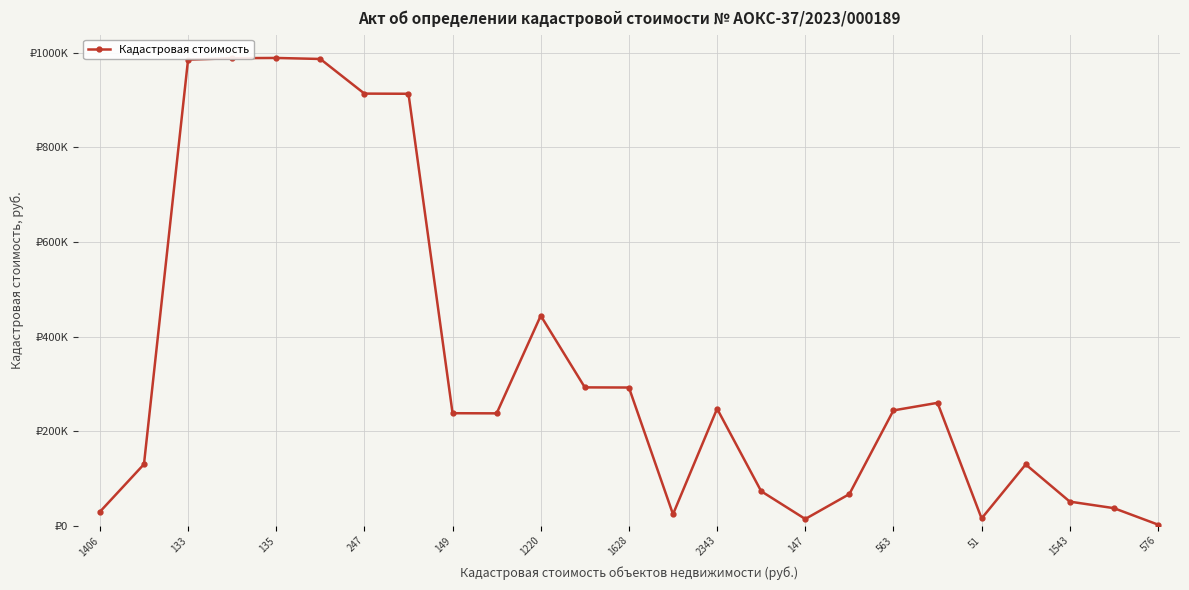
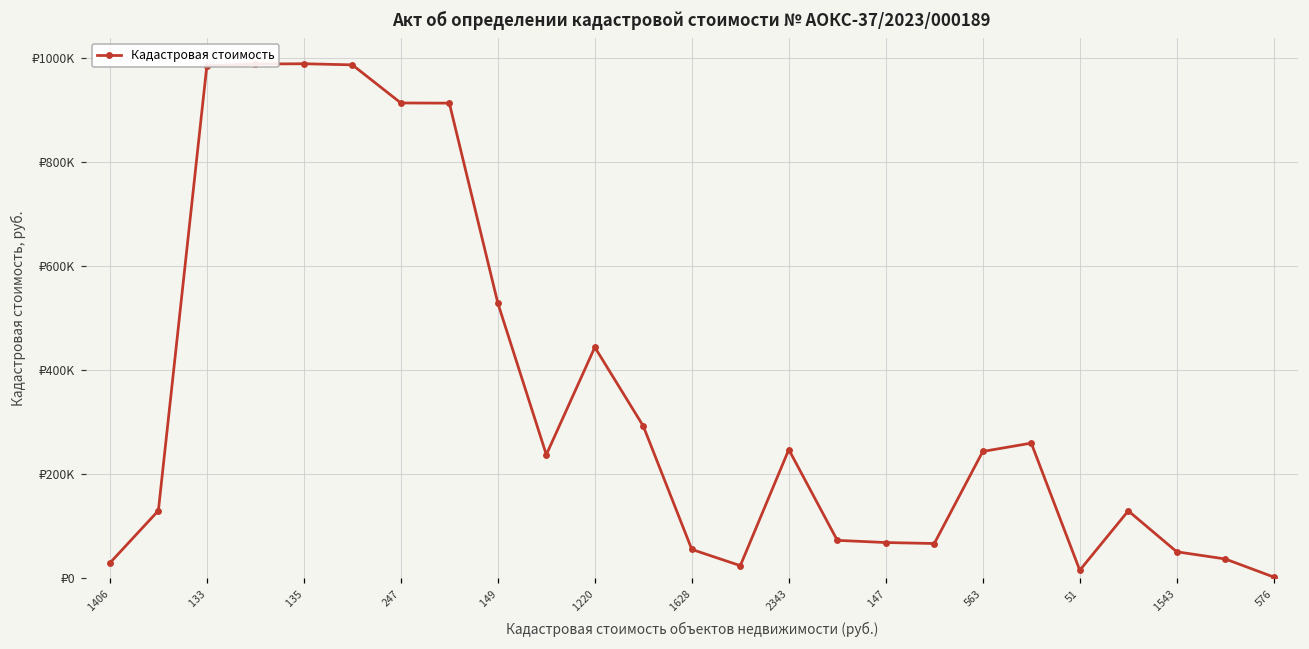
  {
    "1406": "₽30000",
    "133": "₽990000",
    "135": "₽990000",
    "247": "₽910000",
-   "149": "₽240000",
+   "149": "₽530000",
    "1220": "₽440000",
-   "1628": "₽290000",
+   "1628": "₽60000",
    "2343": "₽250000",
-   "147": "₽10000",
+   "147": "₽70000",
    "563": "₽240000",
    "51": "₽20000",
    "1543": "₽50000",
    "576": "₽0"
  }
